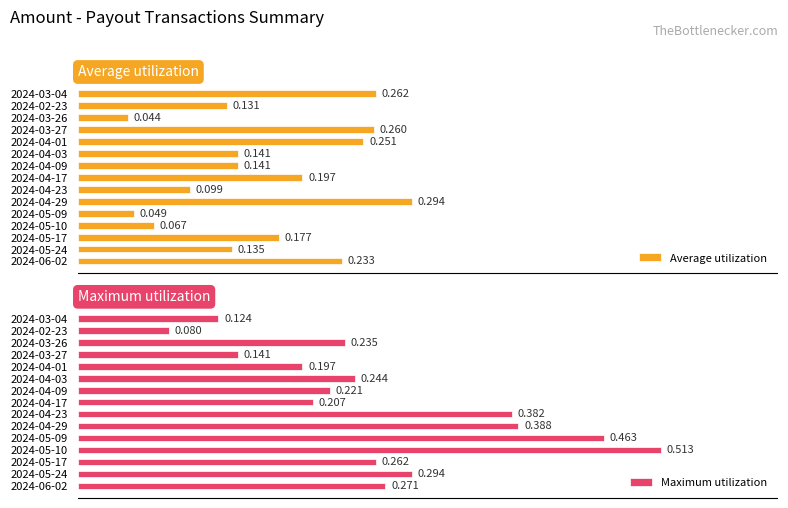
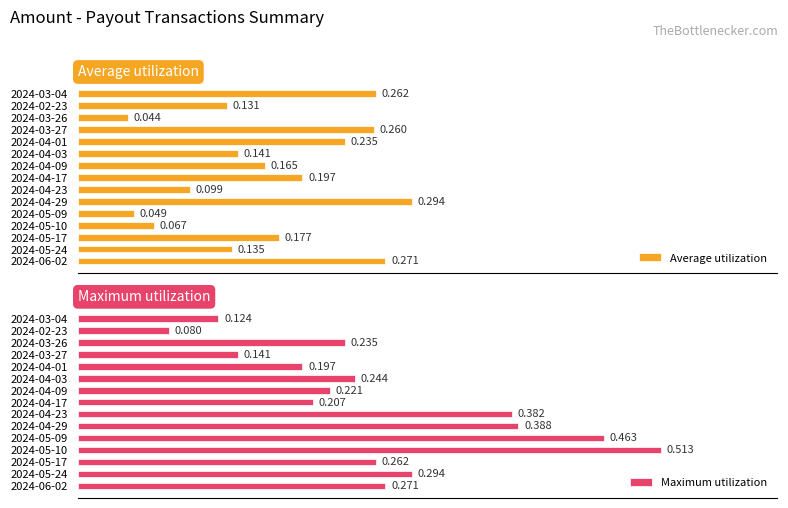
  {
    "Average utilization": {
-     "2024-04-01": 0.251,
-     "2024-04-09": 0.141,
-     "2024-06-02": 0.233
+     "2024-04-01": 0.235,
+     "2024-04-09": 0.165,
+     "2024-06-02": 0.271
    }
  }
